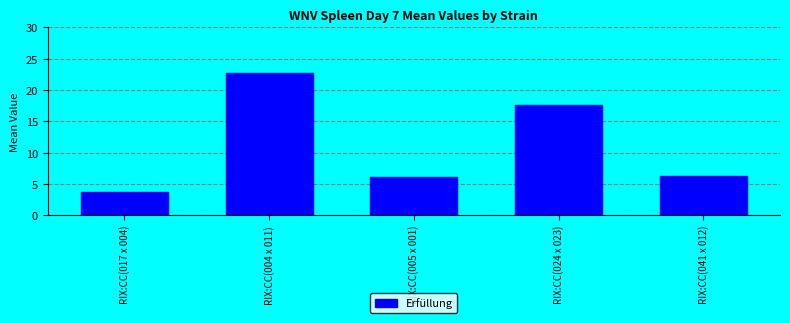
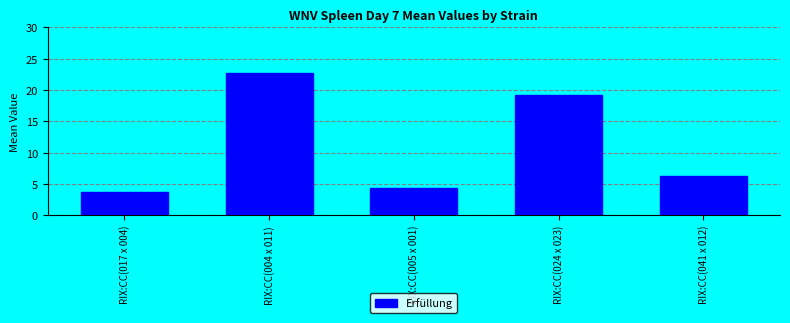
  {
    "RIX:CC(017 x 004)": 4,
    "RIX:CC(004 x 011)": 23,
-   "RIX:CC(005 x 001)": 6,
-   "RIX:CC(024 x 023)": 18,
+   "RIX:CC(005 x 001)": 4,
+   "RIX:CC(024 x 023)": 19,
    "RIX:CC(041 x 012)": 6
  }
